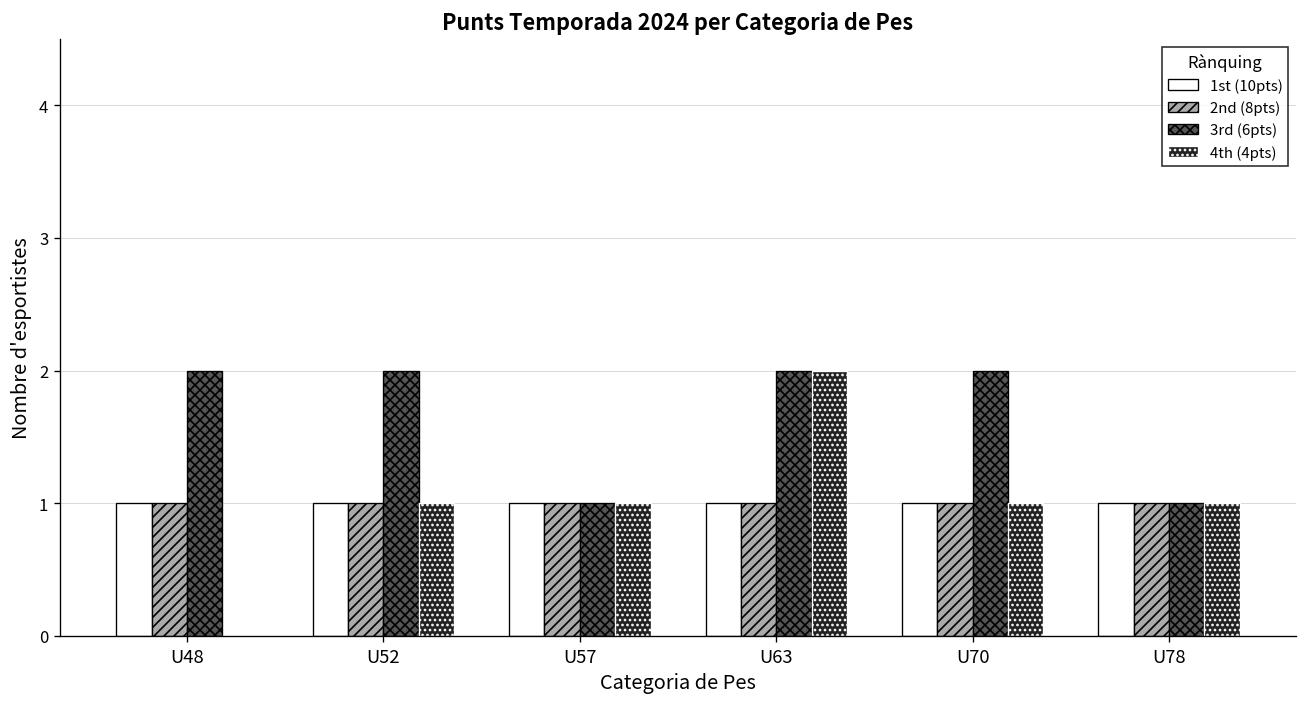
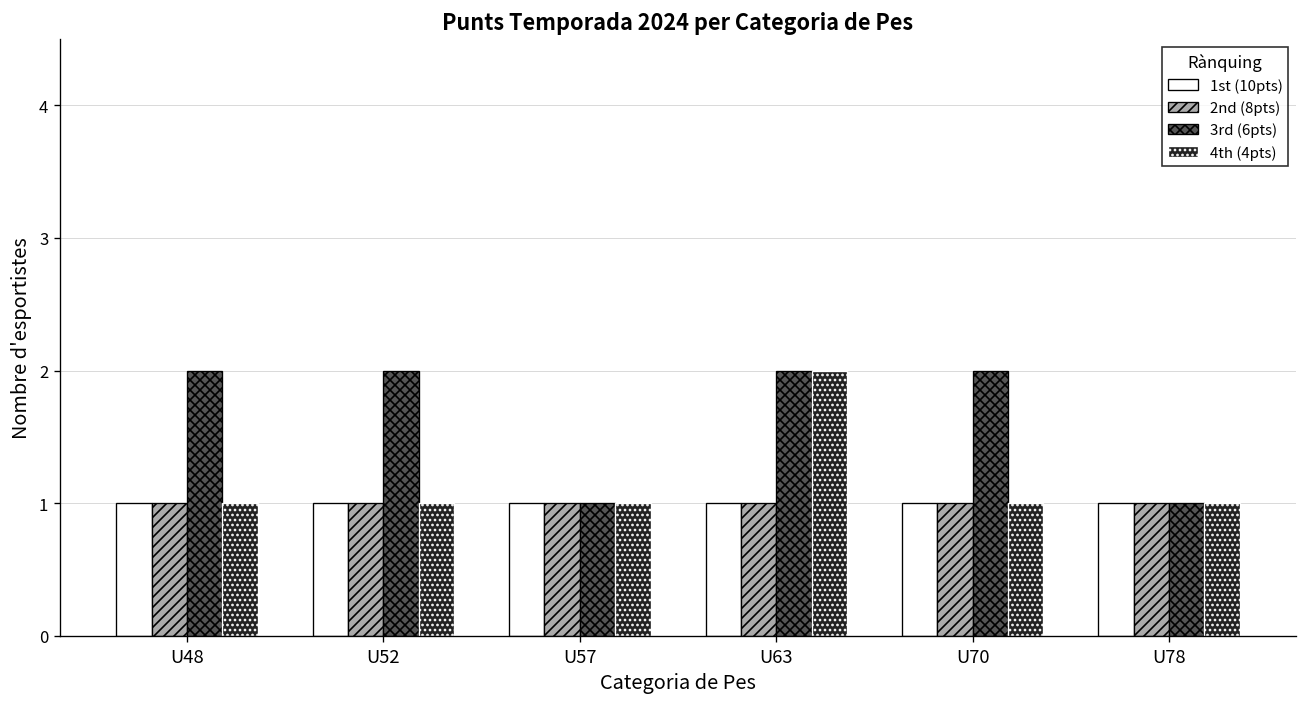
  {
    "1st (10pts)": {
      "U48": 1,
      "U52": 1,
      "U57": 1,
      "U63": 1,
      "U70": 1,
      "U78": 1
    },
    "2nd (8pts)": {
      "U48": 1,
      "U52": 1,
      "U57": 1,
      "U63": 1,
      "U70": 1,
      "U78": 1
    },
    "3rd (6pts)": {
      "U48": 2,
      "U52": 2,
      "U57": 1,
      "U63": 2,
      "U70": 2,
      "U78": 1
    },
    "4th (4pts)": {
-     "U48": 0,
+     "U48": 1,
      "U52": 1,
      "U57": 1,
      "U63": 2,
      "U70": 1,
      "U78": 1
    }
  }
